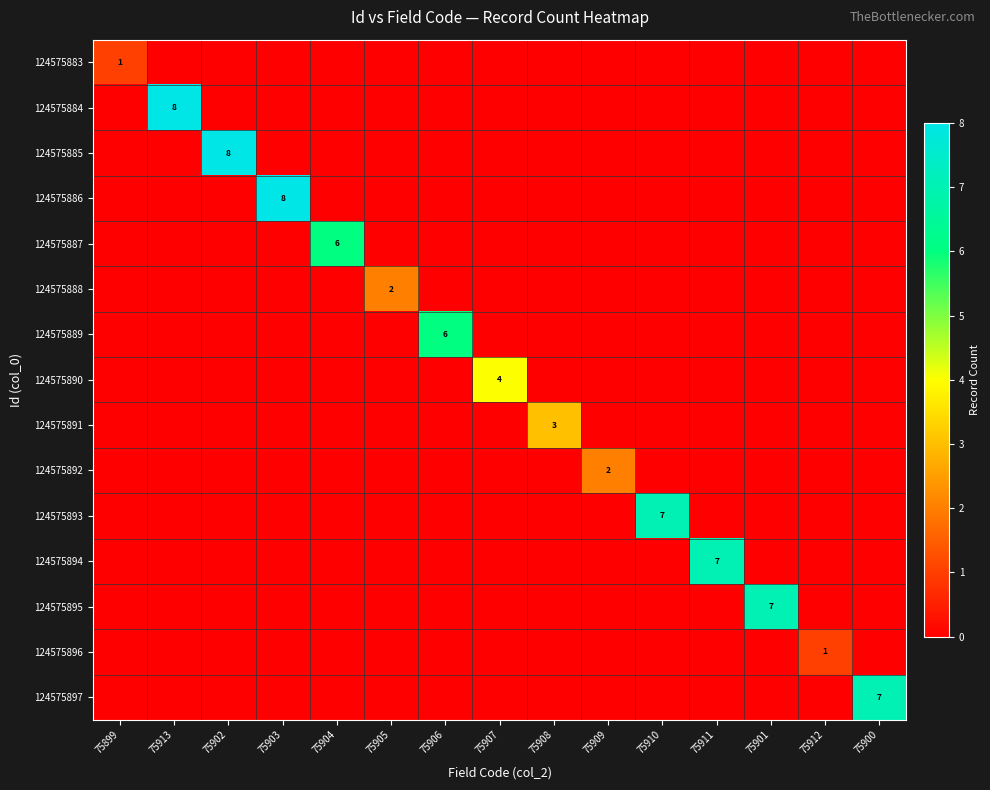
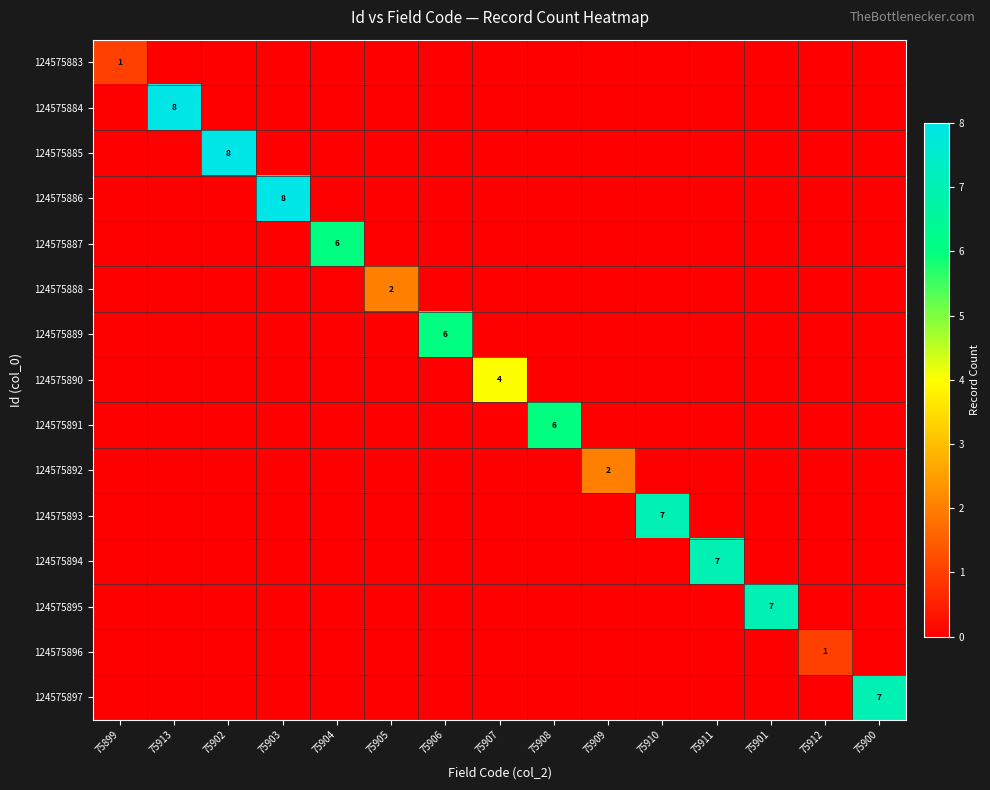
  {
    "124575883": {
      "75899": 1
    },
    "124575884": {
      "75913": 8
    },
    "124575885": {
      "75902": 8
    },
    "124575886": {
      "75903": 8
    },
    "124575887": {
      "75904": 6
    },
    "124575888": {
      "75905": 2
    },
    "124575889": {
      "75906": 6
    },
    "124575890": {
      "75907": 4
    },
    "124575891": {
-     "75908": 3
+     "75908": 6
    },
    "124575892": {
      "75909": 2
    },
    "124575893": {
      "75910": 7
    },
    "124575894": {
      "75911": 7
    },
    "124575895": {
      "75901": 7
    },
    "124575896": {
      "75912": 1
    },
    "124575897": {
      "75900": 7
    }
  }
